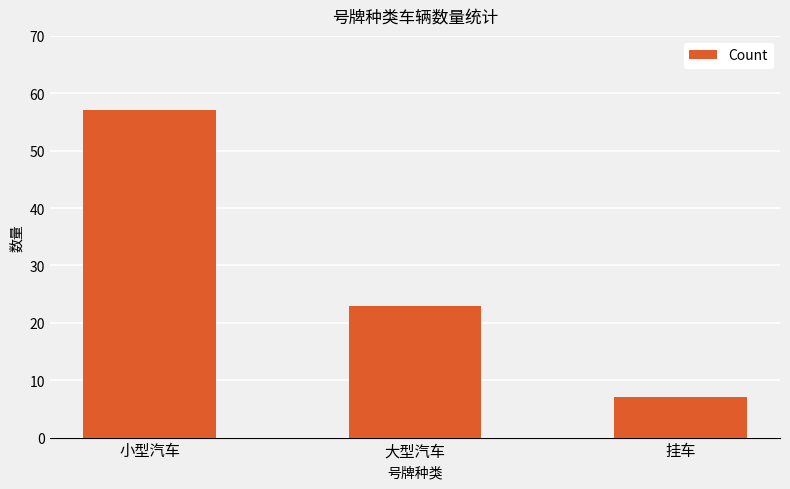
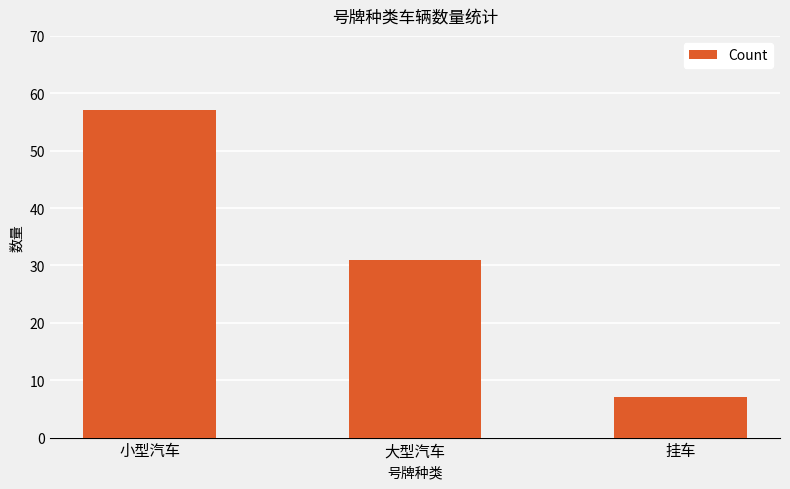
  {
    "小型汽车": 57,
-   "大型汽车": 23,
+   "大型汽车": 31,
    "挂车": 7
  }
